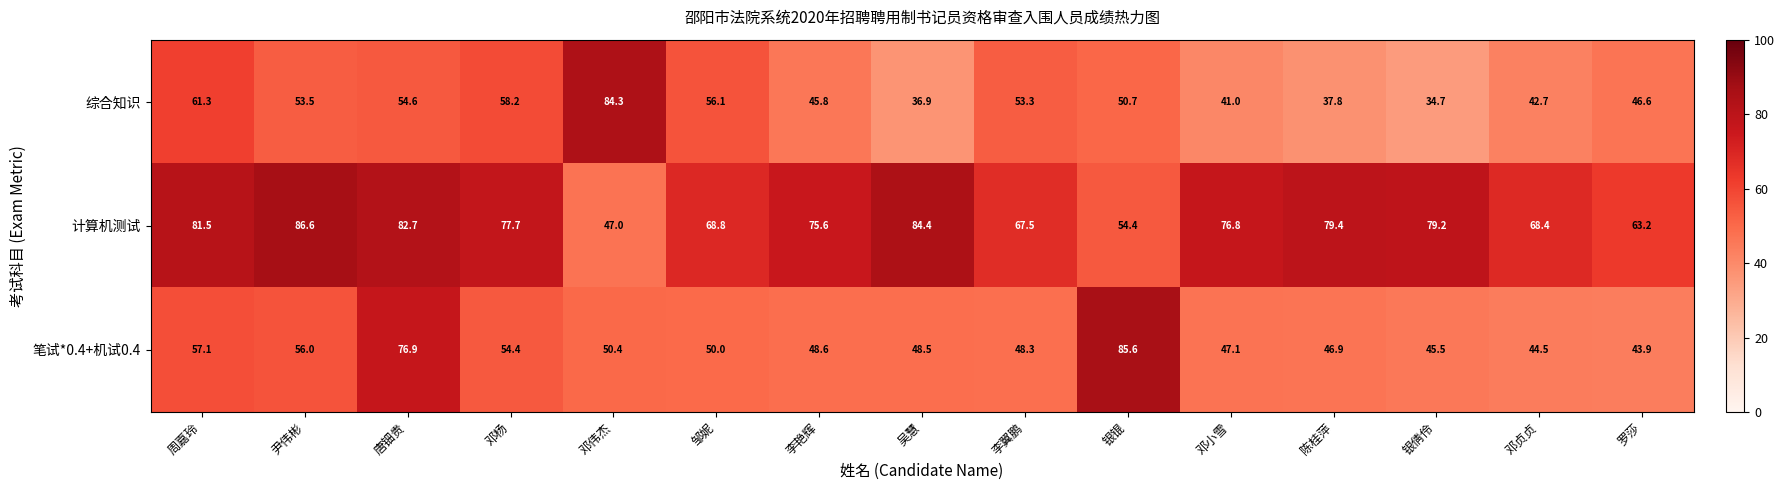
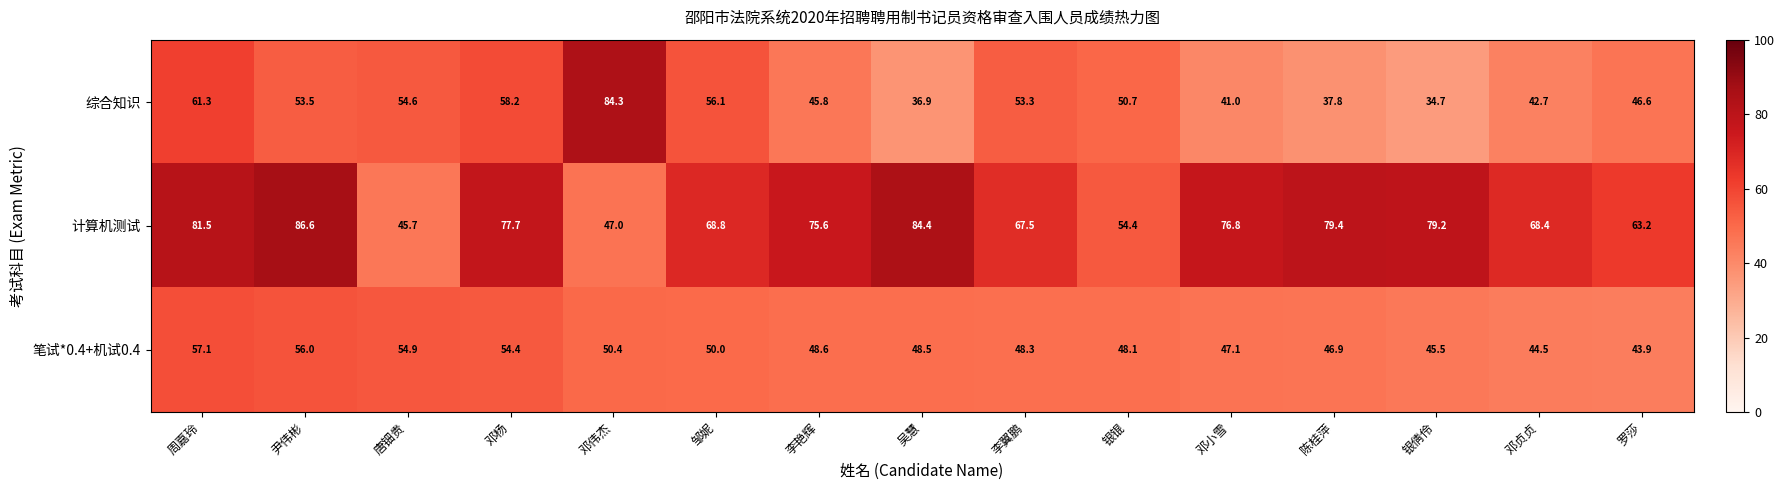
  {
    "综合知识": {
      "周嘉玲": 61.3,
      "尹伟彬": 53.5,
      "唐钿贵": 54.6,
      "邓杨": 58.2,
      "邓伟杰": 84.3,
      "邹妮": 56.1,
      "李艳辉": 45.8,
      "吴慧": 36.9,
      "李翼鹏": 53.3,
      "银锟": 50.7,
      "邓小雪": 41.0,
      "陈桂萍": 37.8,
      "银倩伶": 34.7,
      "邓贞贞": 42.7,
      "罗莎": 46.6
    },
    "计算机测试": {
      "周嘉玲": 81.5,
      "尹伟彬": 86.6,
-     "唐钿贵": 82.7,
+     "唐钿贵": 45.7,
      "邓杨": 77.7,
      "邓伟杰": 47.0,
      "邹妮": 68.8,
      "李艳辉": 75.6,
      "吴慧": 84.4,
      "李翼鹏": 67.5,
      "银锟": 54.4,
      "邓小雪": 76.8,
      "陈桂萍": 79.4,
      "银倩伶": 79.2,
      "邓贞贞": 68.4,
      "罗莎": 63.2
    },
    "笔试*0.4+机试0.4": {
      "周嘉玲": 57.1,
      "尹伟彬": 56.0,
-     "唐钿贵": 76.9,
+     "唐钿贵": 54.9,
      "邓杨": 54.4,
      "邓伟杰": 50.4,
      "邹妮": 50.0,
      "李艳辉": 48.6,
      "吴慧": 48.5,
      "李翼鹏": 48.3,
-     "银锟": 85.6,
+     "银锟": 48.1,
      "邓小雪": 47.1,
      "陈桂萍": 46.9,
      "银倩伶": 45.5,
      "邓贞贞": 44.5,
      "罗莎": 43.9
    }
  }
